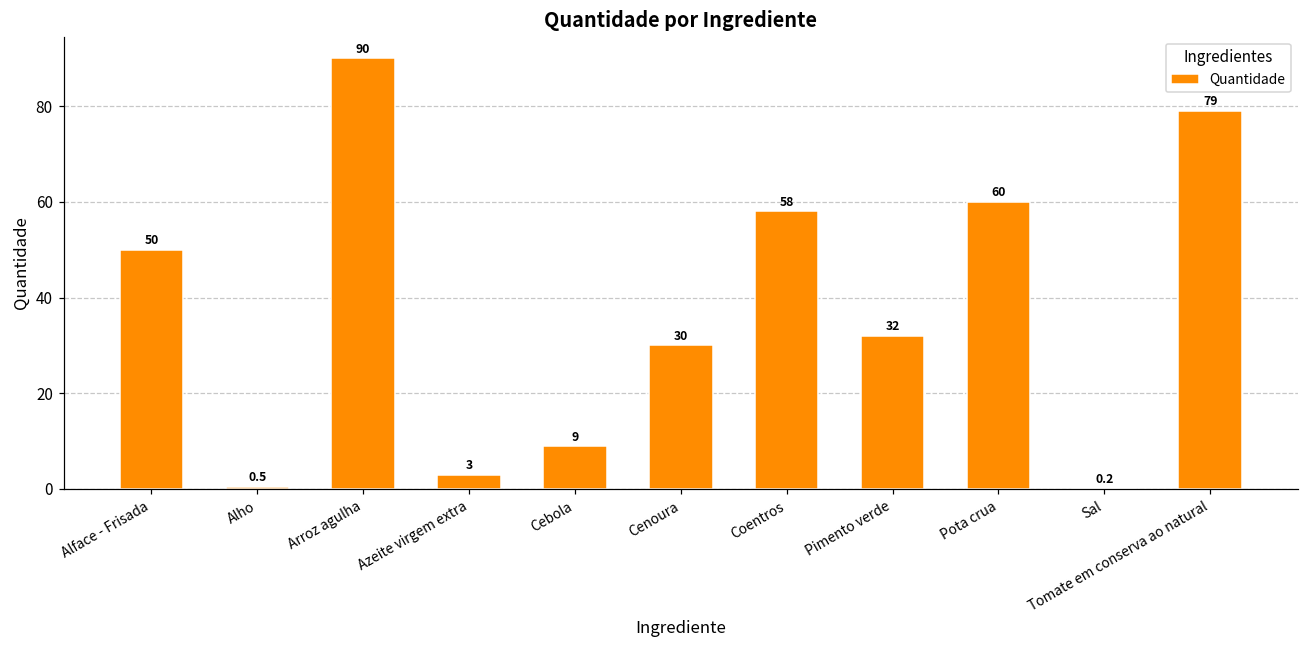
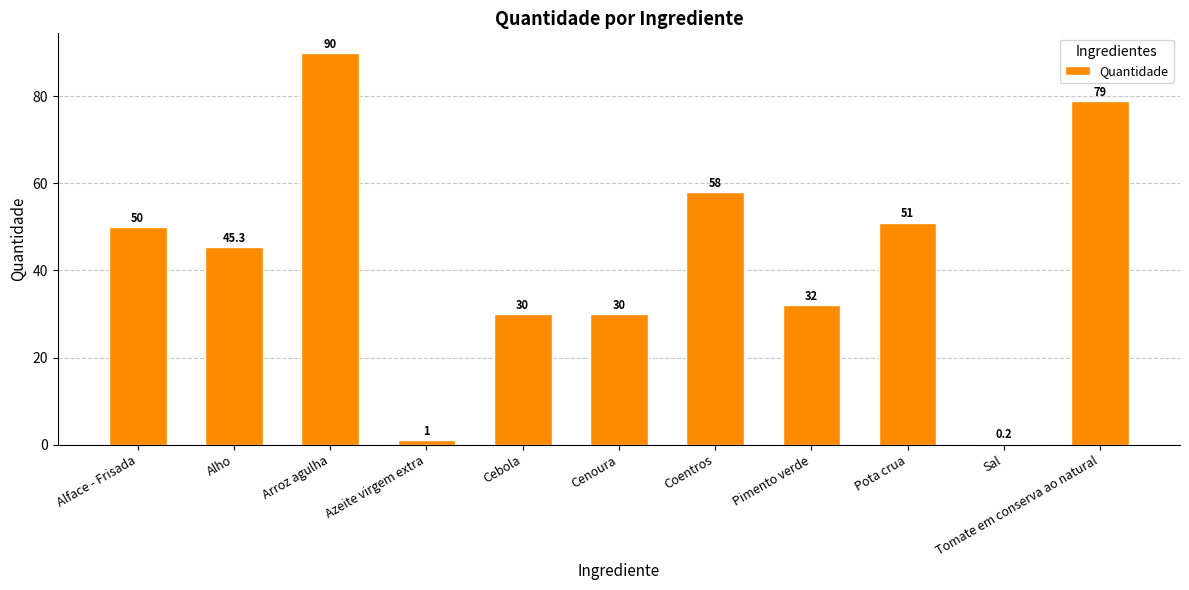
  {
    "Alface - Frisada": 50,
-   "Alho": 0.5,
+   "Alho": 45.3,
    "Arroz agulha": 90,
-   "Azeite virgem extra": 3,
-   "Cebola": 9,
+   "Azeite virgem extra": 1,
+   "Cebola": 30,
    "Cenoura": 30,
    "Coentros": 58,
    "Pimento verde": 32,
-   "Pota crua": 60,
+   "Pota crua": 51,
    "Sal": 0.2,
    "Tomate em conserva ao natural": 79
  }
